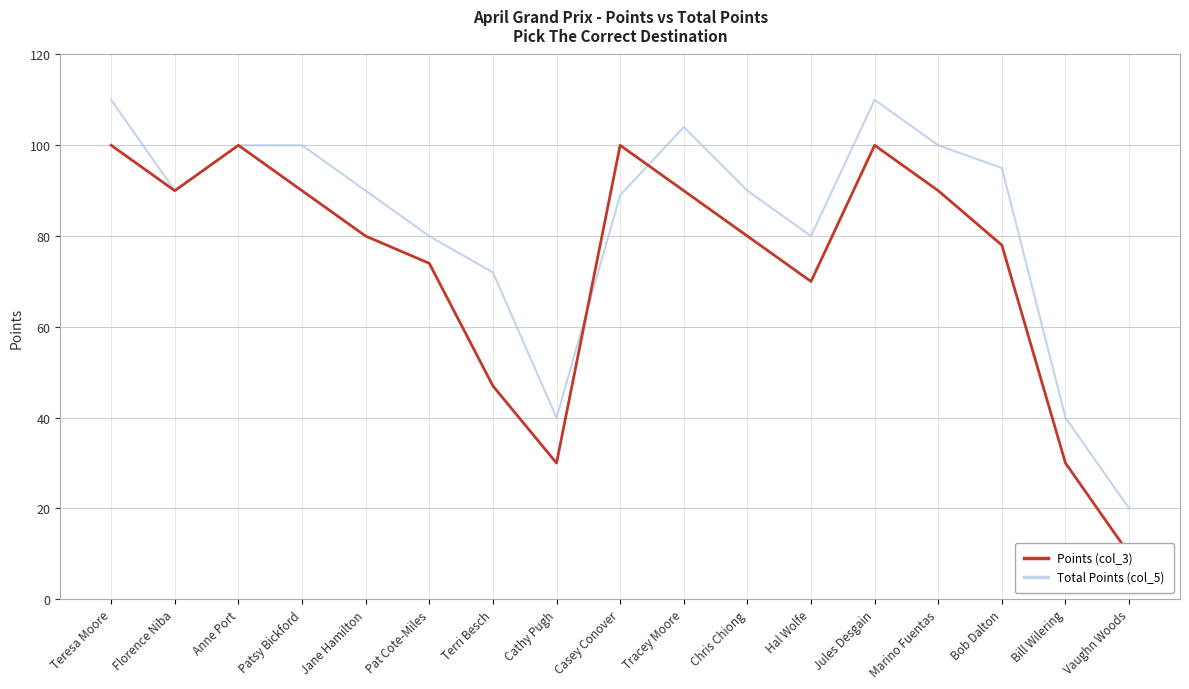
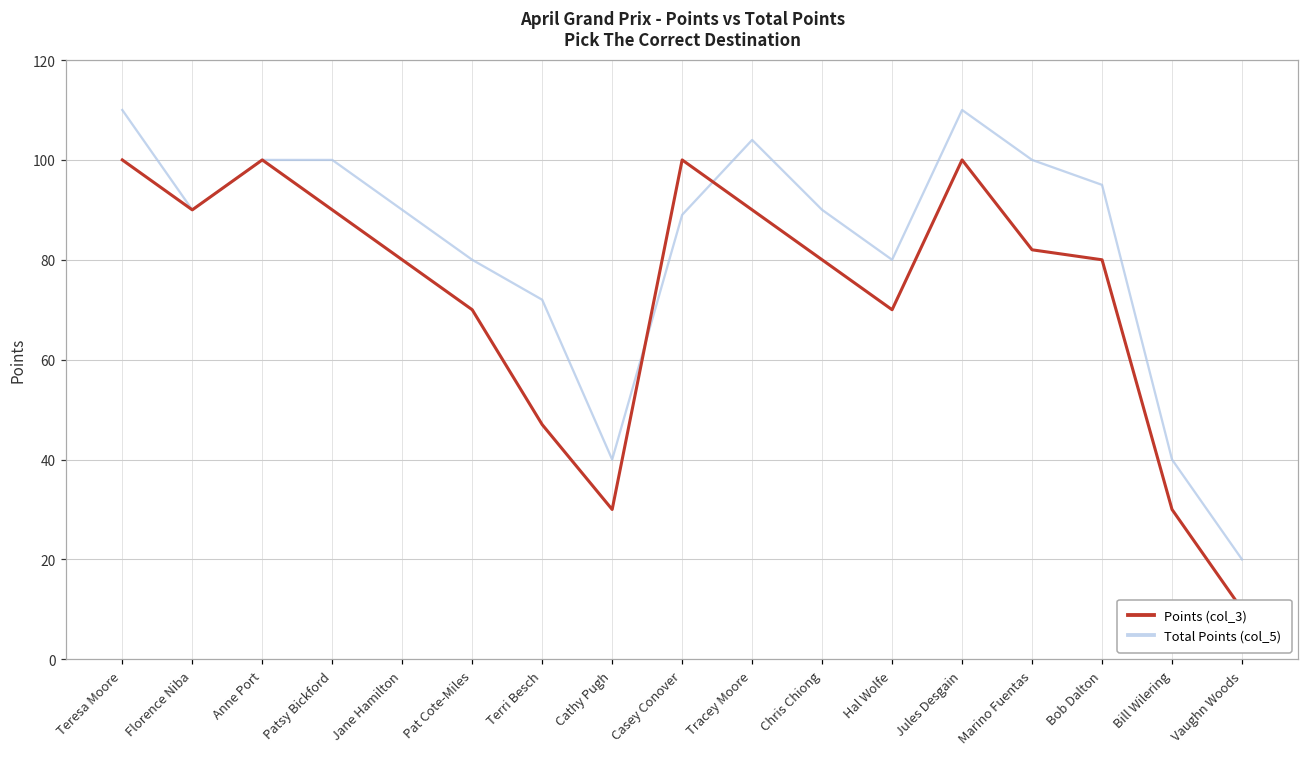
  {
    "Points (col_3)": {
      "Teresa Moore": 100,
      "Patsy Bickford": 90,
      "Jane Hamilton": 80,
-     "Pat Cote-Miles": 74,
+     "Pat Cote-Miles": 70,
      "Terri Besch": 47,
      "Cathy Pugh": 30,
      "Casey Conover": 100,
      "Tracey Moore": 90,
      "Chris Chiong": 80,
      "Hal Wolfe": 70,
      "Jules Desgain": 100,
-     "Marino Fuentas": 90,
-     "Bob Dalton": 78,
+     "Marino Fuentas": 82,
+     "Bob Dalton": 80,
      "Bill Wilering": 30
    },
    "Total Points (col_5)": {
      "Teresa Moore": 110,
      "Patsy Bickford": 100,
      "Jane Hamilton": 90,
      "Pat Cote-Miles": 80,
      "Terri Besch": 72,
      "Cathy Pugh": 40,
      "Casey Conover": 89,
      "Tracey Moore": 104,
      "Chris Chiong": 90,
      "Hal Wolfe": 80,
      "Jules Desgain": 110,
      "Marino Fuentas": 100,
      "Bob Dalton": 95,
      "Bill Wilering": 40,
      "Vaughn Woods": 20
    }
  }
